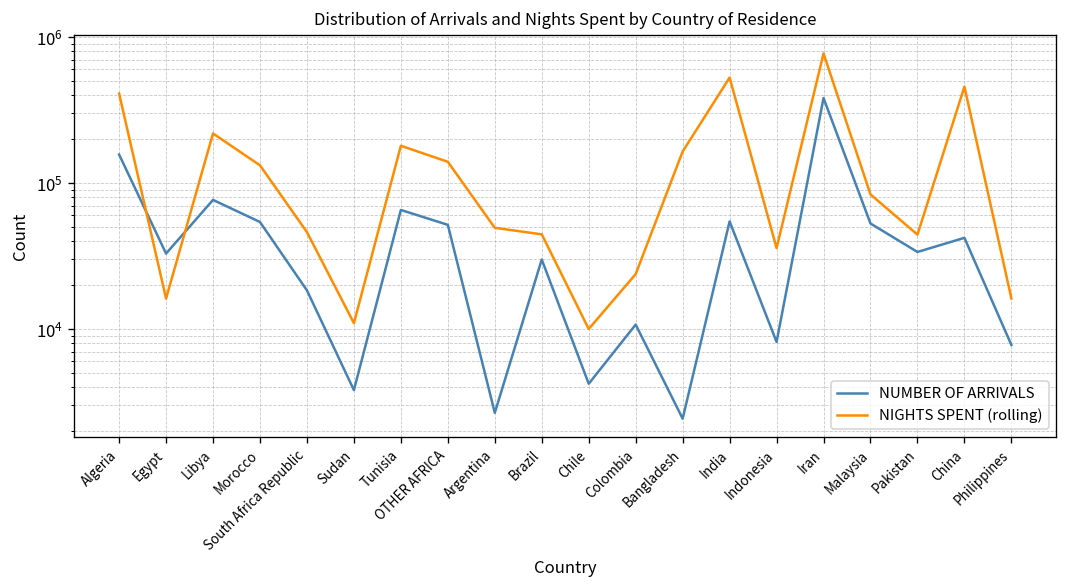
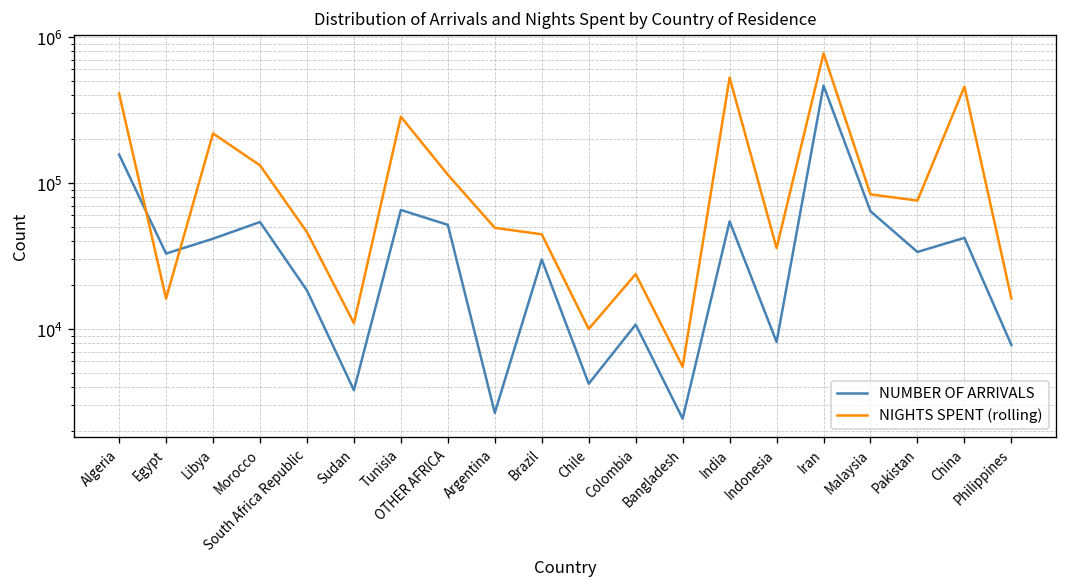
  {
    "NUMBER OF ARRIVALS": {
      "Algeria": 160000,
      "Egypt": 33000,
-     "Libya": 80000,
+     "Libya": 42000,
      "Morocco": 50000,
      "South Africa Republic": 18000,
      "Sudan": 3800,
      "Tunisia": 70000,
      "OTHER AFRICA": 52000,
      "Argentina": 2700,
      "Brazil": 30000,
      "Chile": 4200,
      "Colombia": 11000,
      "Bangladesh": 2400,
      "India": 50000,
      "Indonesia": 8000,
-     "Iran": 380000,
-     "Malaysia": 53000,
+     "Iran": 460000,
+     "Malaysia": 60000,
      "Pakistan": 34000,
      "China": 42000,
      "Philippines": 8000
    },
    "NIGHTS SPENT (rolling)": {
      "Algeria": 410000,
      "Egypt": 16000,
      "Libya": 220000,
      "Morocco": 130000,
      "South Africa Republic": 46000,
      "Sudan": 11000,
-     "Tunisia": 180000,
-     "OTHER AFRICA": 140000,
+     "Tunisia": 280000,
+     "OTHER AFRICA": 110000,
      "Argentina": 49000,
      "Brazil": 45000,
      "Chile": 10000,
      "Colombia": 24000,
-     "Bangladesh": 160000,
+     "Bangladesh": 6000,
      "India": 530000,
      "Indonesia": 36000,
      "Iran": 800000,
      "Malaysia": 80000,
-     "Pakistan": 44000,
+     "Pakistan": 80000,
      "China": 460000,
      "Philippines": 16000
    }
  }
